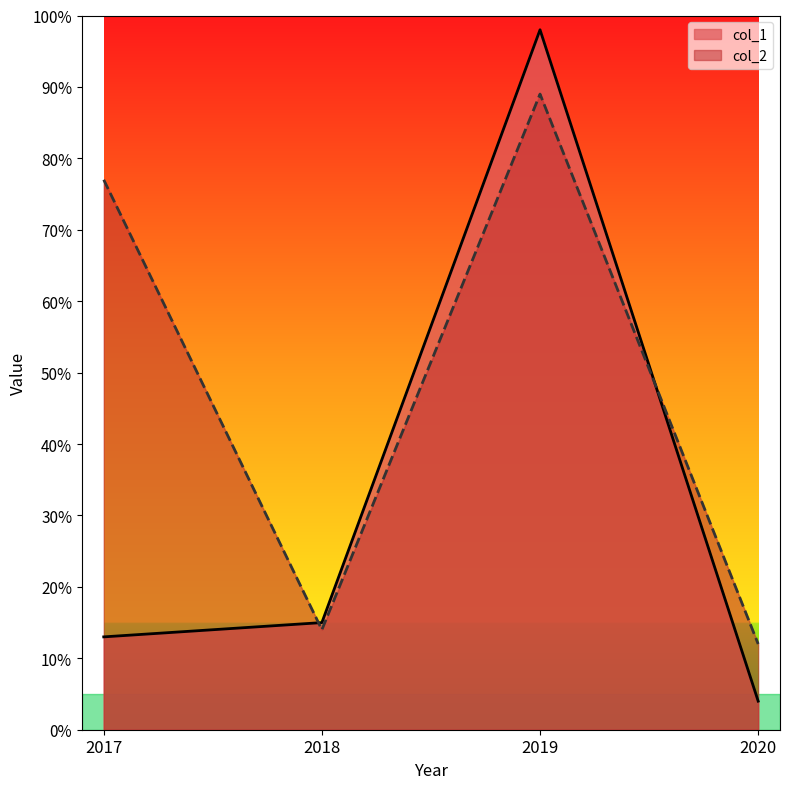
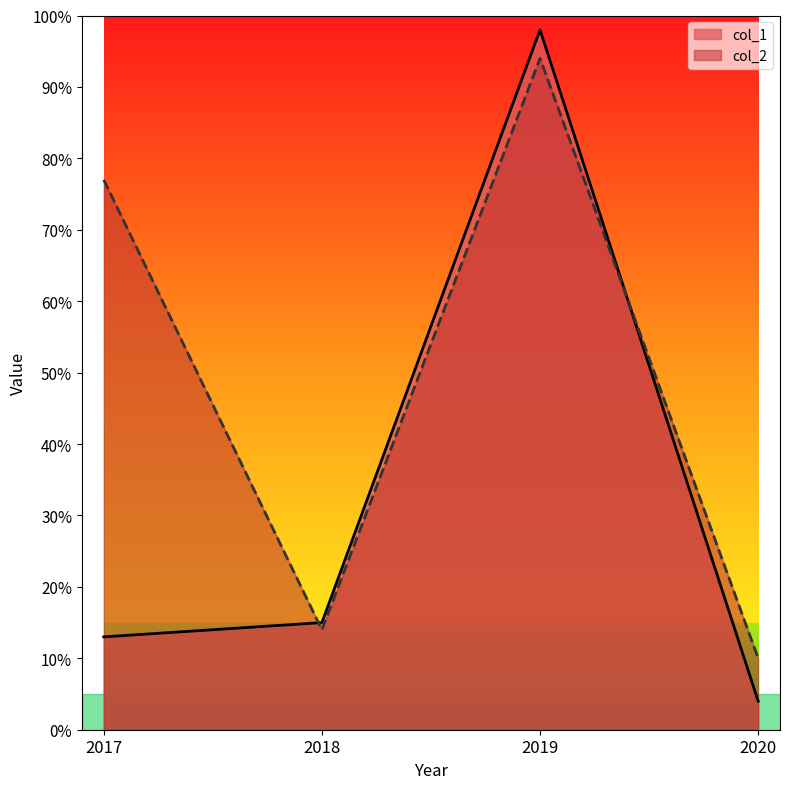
  {
    "col_1": {
      "2017": "13%",
      "2018": "15%",
      "2019": "98%"
    },
    "col_2": {
      "2017": "77%",
      "2018": "14%",
-     "2019": "89%",
-     "2020": "12%"
+     "2019": "94%",
+     "2020": "10%"
    }
  }
